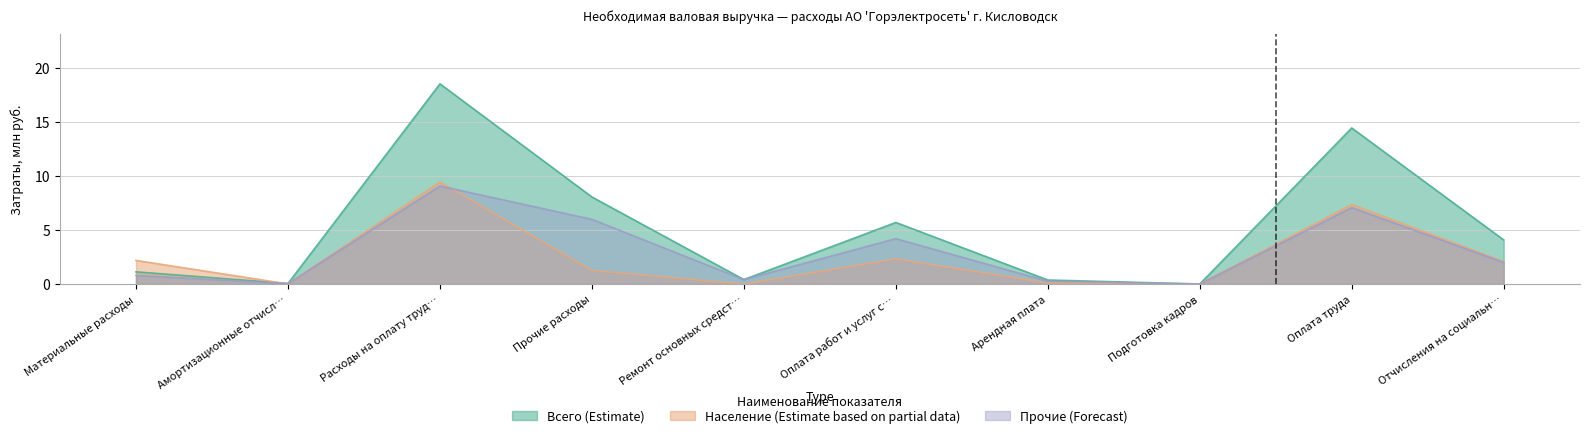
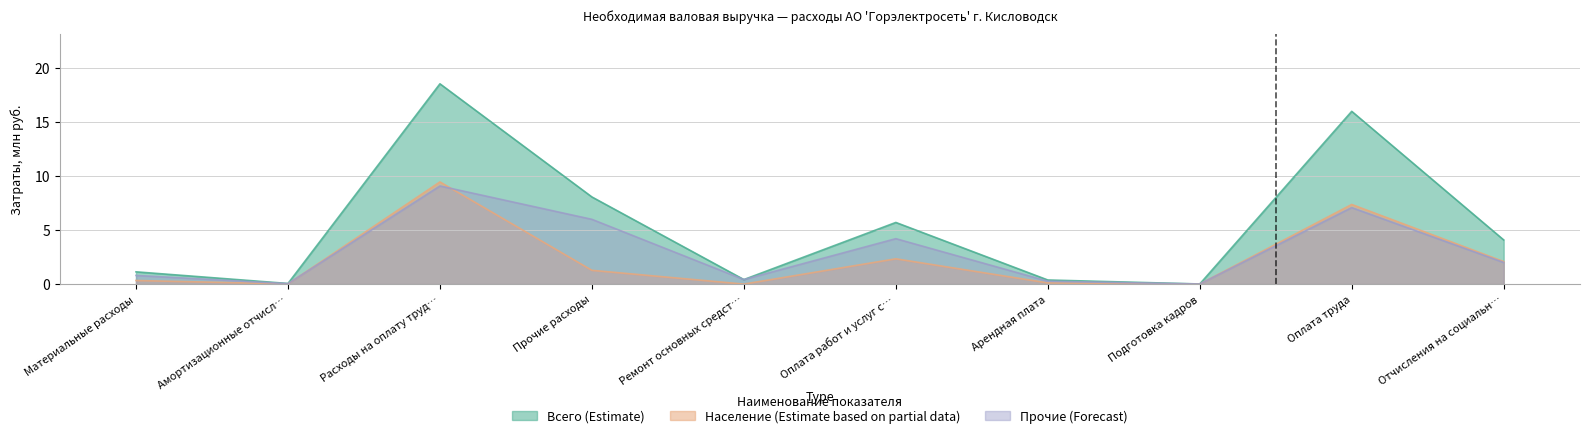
  {
    "Всего (Estimate)": {
      "Материальные расходы": 1.1,
      "Расходы на оплату труд…": 18.5,
      "Прочие расходы": 8.1,
      "Оплата работ и услуг с…": 5.7,
-     "Оплата труда": 14.4,
+     "Оплата труда": 16.0,
      "Отчисления на социальн…": 4.1
    },
    "Население (Estimate based on partial data)": {
-     "Материальные расходы": 2.2,
+     "Материальные расходы": 0.3,
      "Расходы на оплату труд…": 9.5,
      "Прочие расходы": 1.3,
      "Ремонт основных средст…": 0.0,
      "Оплата работ и услуг с…": 2.3,
      "Оплата труда": 7.4
    },
    "Прочие (Forecast)": {
      "Материальные расходы": 0.8,
      "Расходы на оплату труд…": 9.1,
      "Прочие расходы": 6.0,
      "Оплата работ и услуг с…": 4.2,
      "Оплата труда": 7.1
    }
  }
